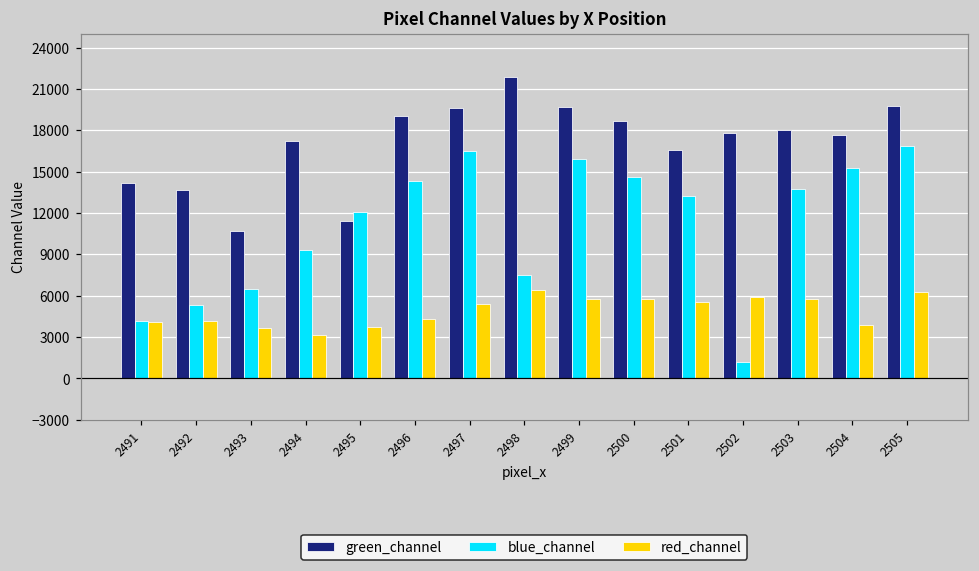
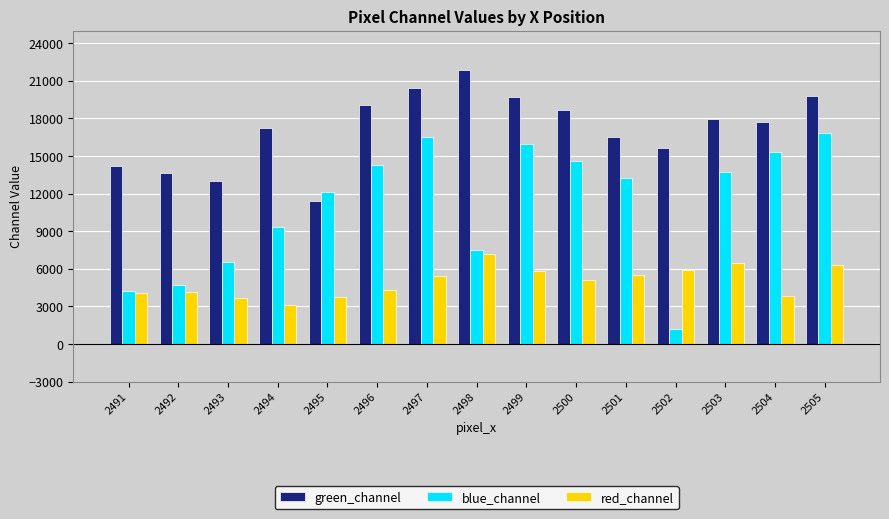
  {
    "green_channel": {
      "2491": 14200,
      "2492": 13700,
-     "2493": 10700,
+     "2493": 13000,
      "2494": 17200,
      "2495": 11400,
      "2496": 19100,
-     "2497": 19600,
+     "2497": 20500,
      "2498": 21900,
      "2499": 19700,
      "2500": 18700,
      "2501": 16500,
-     "2502": 17800,
+     "2502": 15600,
      "2503": 18000,
      "2504": 17700,
      "2505": 19800
    },
    "blue_channel": {
      "2491": 4200,
-     "2492": 5300,
+     "2492": 4700,
      "2493": 6500,
      "2494": 9300,
      "2495": 12100,
      "2496": 14300,
      "2497": 16500,
      "2498": 7500,
      "2499": 15900,
      "2500": 14600,
      "2501": 13300,
      "2502": 1200,
      "2503": 13700,
      "2504": 15300,
      "2505": 16900
    },
    "red_channel": {
      "2491": 4100,
      "2492": 4200,
      "2493": 3600,
      "2494": 3100,
      "2495": 3700,
      "2496": 4300,
      "2497": 5400,
-     "2498": 6400,
+     "2498": 7200,
      "2499": 5800,
-     "2500": 5800,
+     "2500": 5100,
      "2501": 5500,
      "2502": 5900,
-     "2503": 5700,
+     "2503": 6400,
      "2504": 3900,
      "2505": 6300
    }
  }
